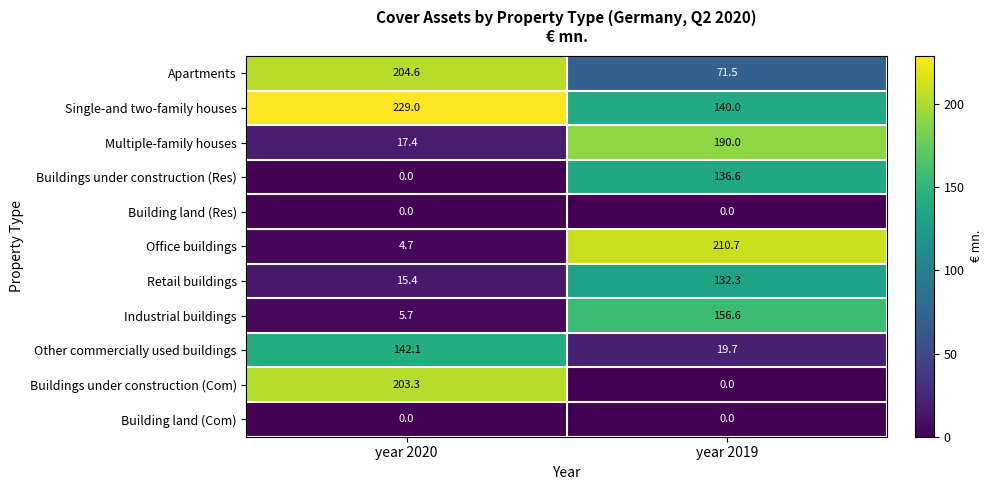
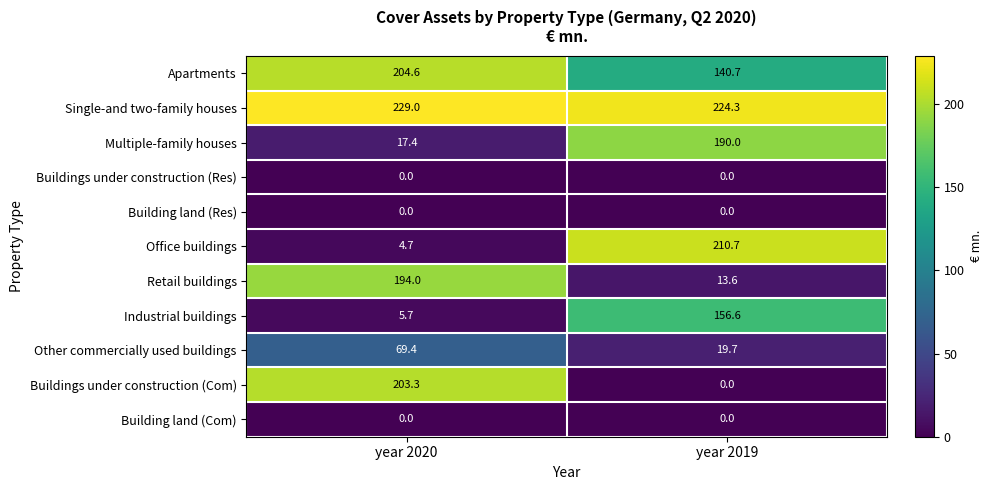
  {
    "Apartments": {
      "year 2020": 204.6,
-     "year 2019": 71.5
+     "year 2019": 140.7
    },
    "Single-and two-family houses": {
      "year 2020": 229.0,
-     "year 2019": 140.0
+     "year 2019": 224.3
    },
    "Multiple-family houses": {
      "year 2020": 17.4,
      "year 2019": 190.0
    },
    "Buildings under construction (Res)": {
      "year 2020": 0.0,
-     "year 2019": 136.6
+     "year 2019": 0.0
    },
    "Building land (Res)": {
      "year 2020": 0.0,
      "year 2019": 0.0
    },
    "Office buildings": {
      "year 2020": 4.7,
      "year 2019": 210.7
    },
    "Retail buildings": {
-     "year 2020": 15.4,
-     "year 2019": 132.3
+     "year 2020": 194.0,
+     "year 2019": 13.6
    },
    "Industrial buildings": {
      "year 2020": 5.7,
      "year 2019": 156.6
    },
    "Other commercially used buildings": {
-     "year 2020": 142.1,
+     "year 2020": 69.4,
      "year 2019": 19.7
    },
    "Buildings under construction (Com)": {
      "year 2020": 203.3,
      "year 2019": 0.0
    },
    "Building land (Com)": {
      "year 2020": 0.0,
      "year 2019": 0.0
    }
  }
